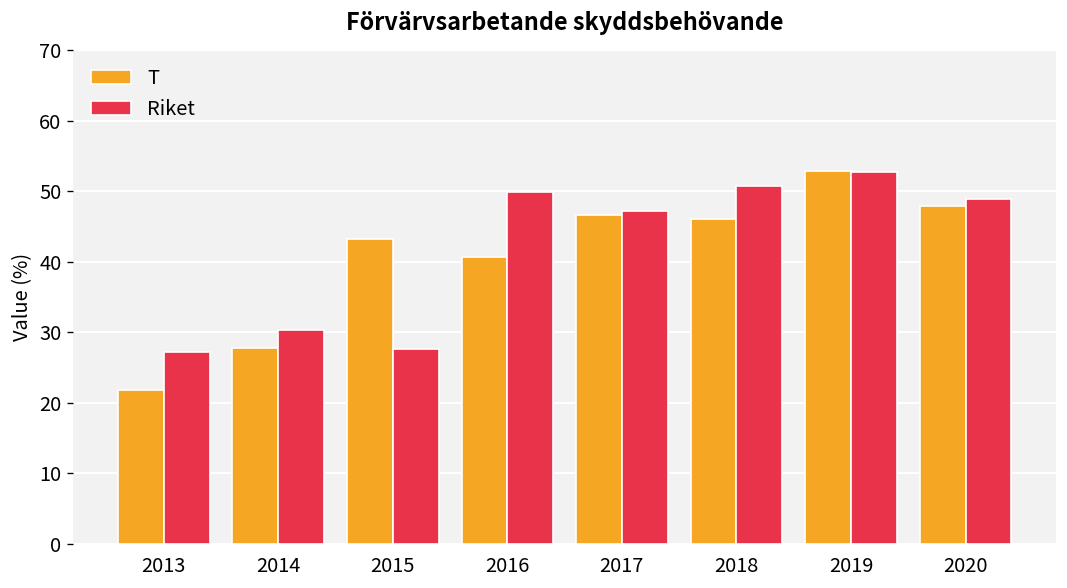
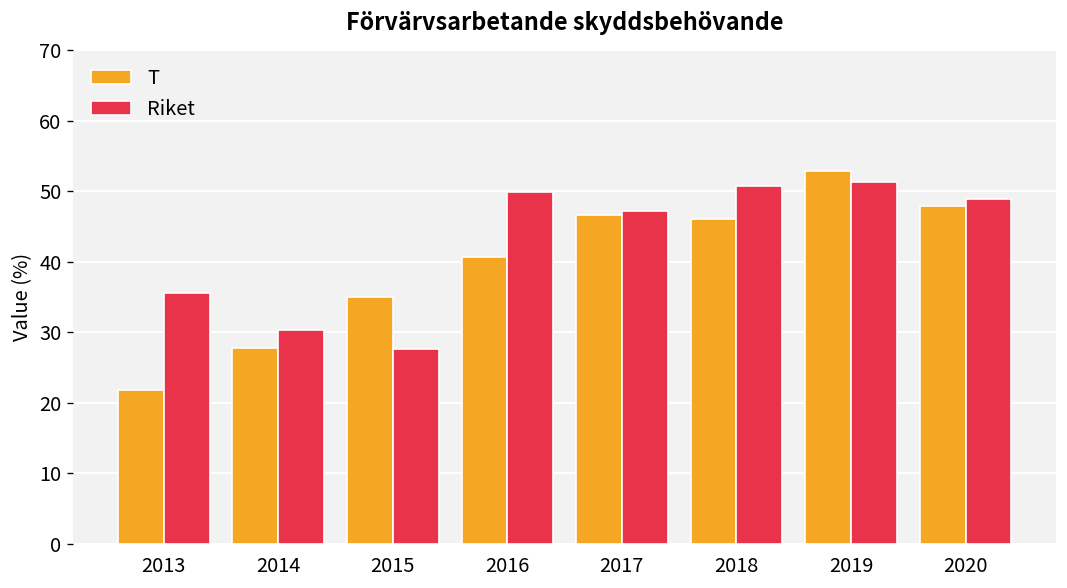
  {
    "T": {
      "2013": 22,
      "2014": 28,
-     "2015": 43,
+     "2015": 35,
      "2016": 41,
      "2017": 47,
      "2018": 46,
      "2019": 53,
      "2020": 48
    },
    "Riket": {
-     "2013": 27,
+     "2013": 36,
      "2014": 30,
      "2015": 28,
      "2016": 50,
      "2017": 47,
      "2018": 51,
-     "2019": 53,
+     "2019": 51,
      "2020": 49
    }
  }
